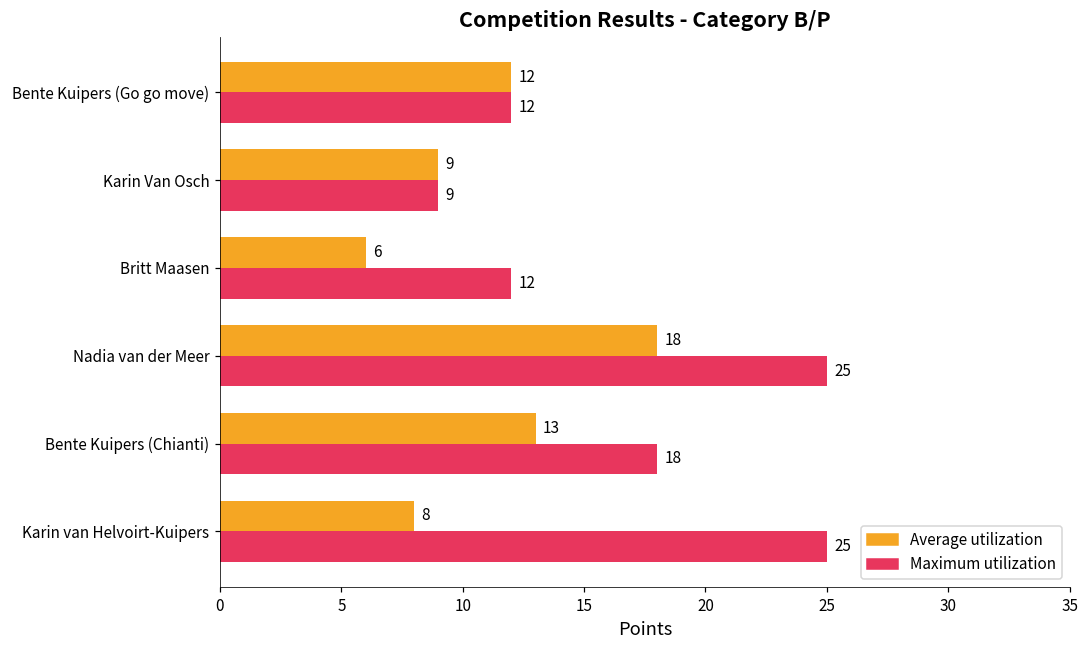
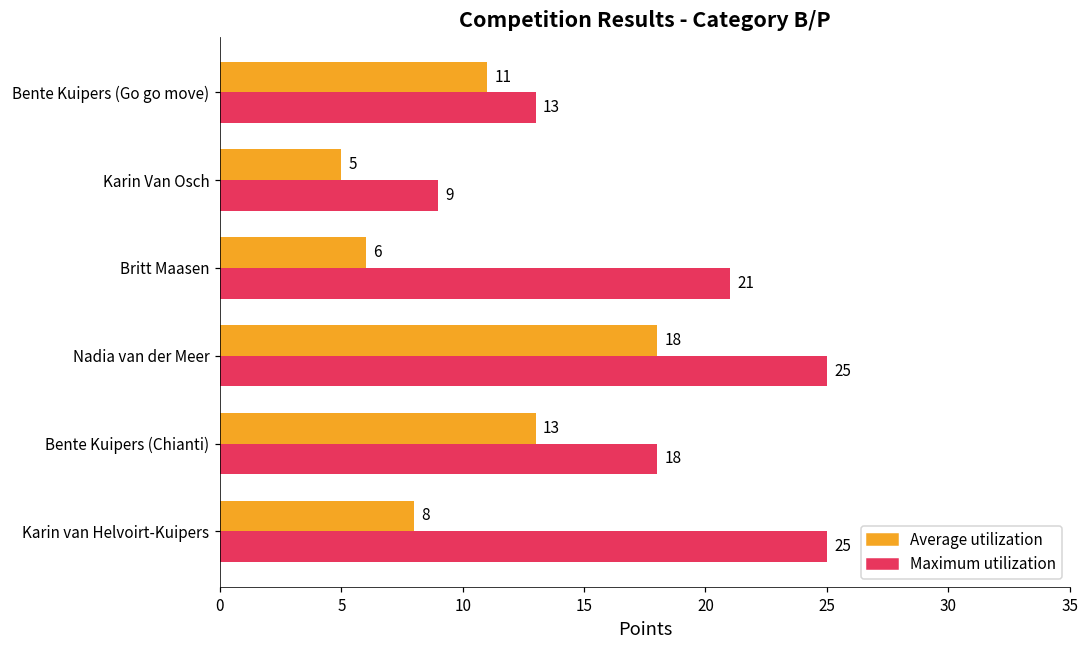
  {
    "Average utilization": {
-     "Bente Kuipers (Go go move)": 12,
-     "Karin Van Osch": 9,
+     "Bente Kuipers (Go go move)": 11,
+     "Karin Van Osch": 5,
      "Britt Maasen": 6,
      "Nadia van der Meer": 18,
      "Bente Kuipers (Chianti)": 13,
      "Karin van Helvoirt-Kuipers": 8
    },
    "Maximum utilization": {
-     "Bente Kuipers (Go go move)": 12,
+     "Bente Kuipers (Go go move)": 13,
      "Karin Van Osch": 9,
-     "Britt Maasen": 12,
+     "Britt Maasen": 21,
      "Nadia van der Meer": 25,
      "Bente Kuipers (Chianti)": 18,
      "Karin van Helvoirt-Kuipers": 25
    }
  }
